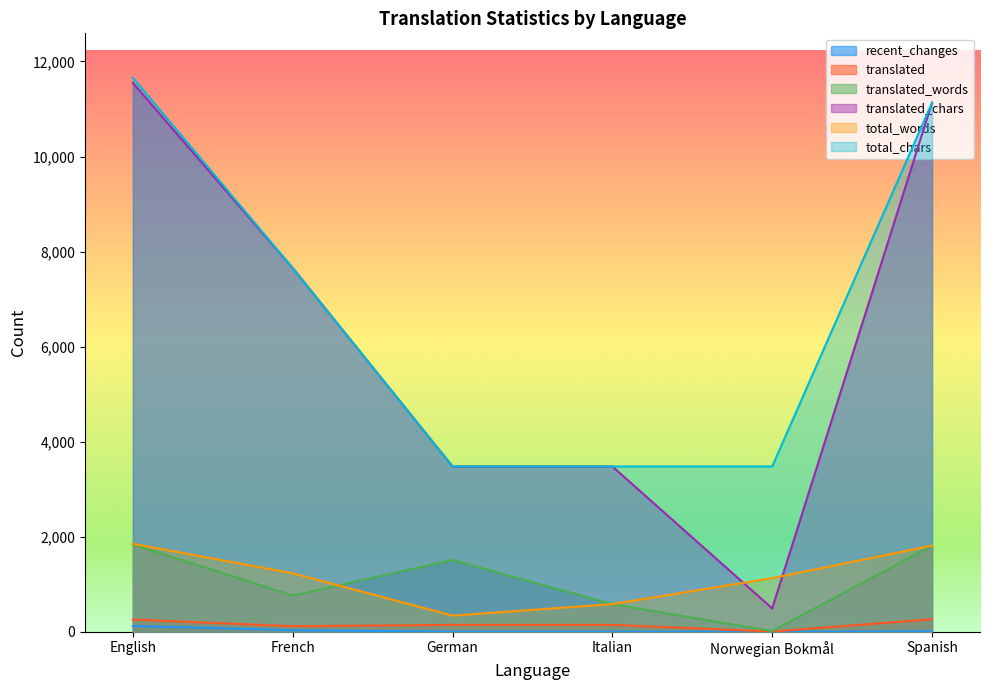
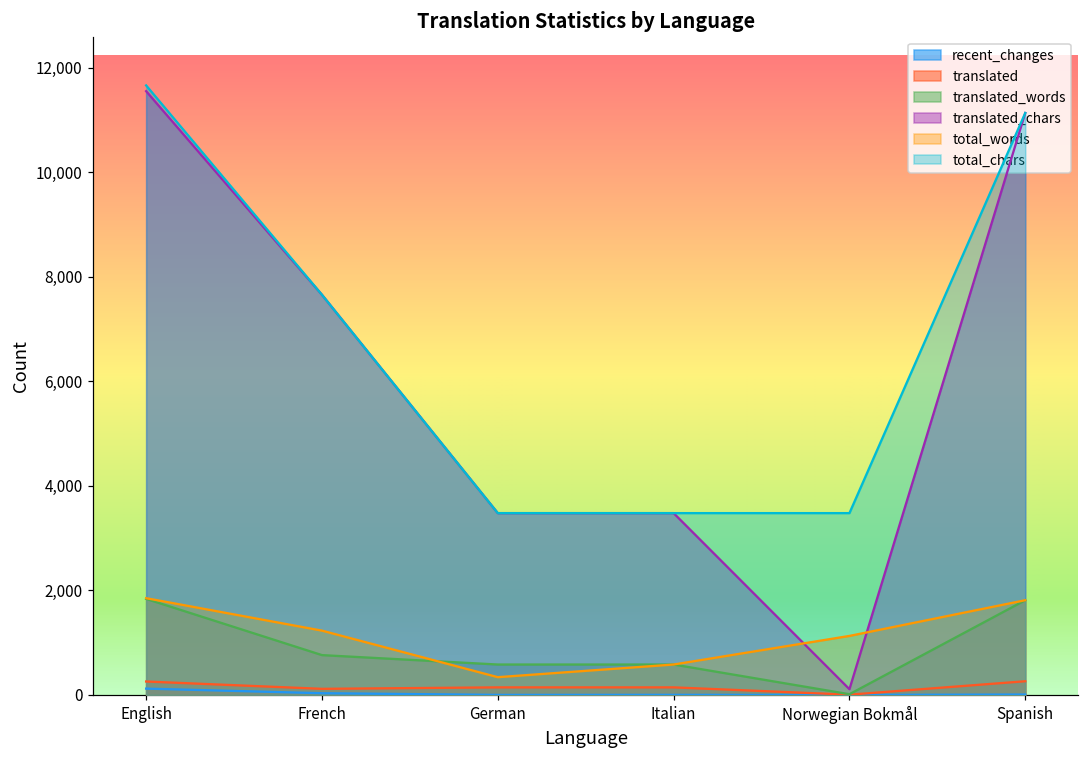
  {
    "translated": {
      "English": "300",
      "French": "100",
      "German": "100",
      "Italian": "100",
      "Spanish": "300"
    },
    "translated_words": {
      "French": "800",
-     "German": "1,500"
+     "German": "600"
    },
    "translated_chars": {
      "English": "11,500",
-     "Norwegian Bokmål": "500"
+     "Norwegian Bokmål": "100"
    },
    "total_words": {
      "French": "1,200",
      "German": "300",
      "Norwegian Bokmål": "1,100"
    }
  }
